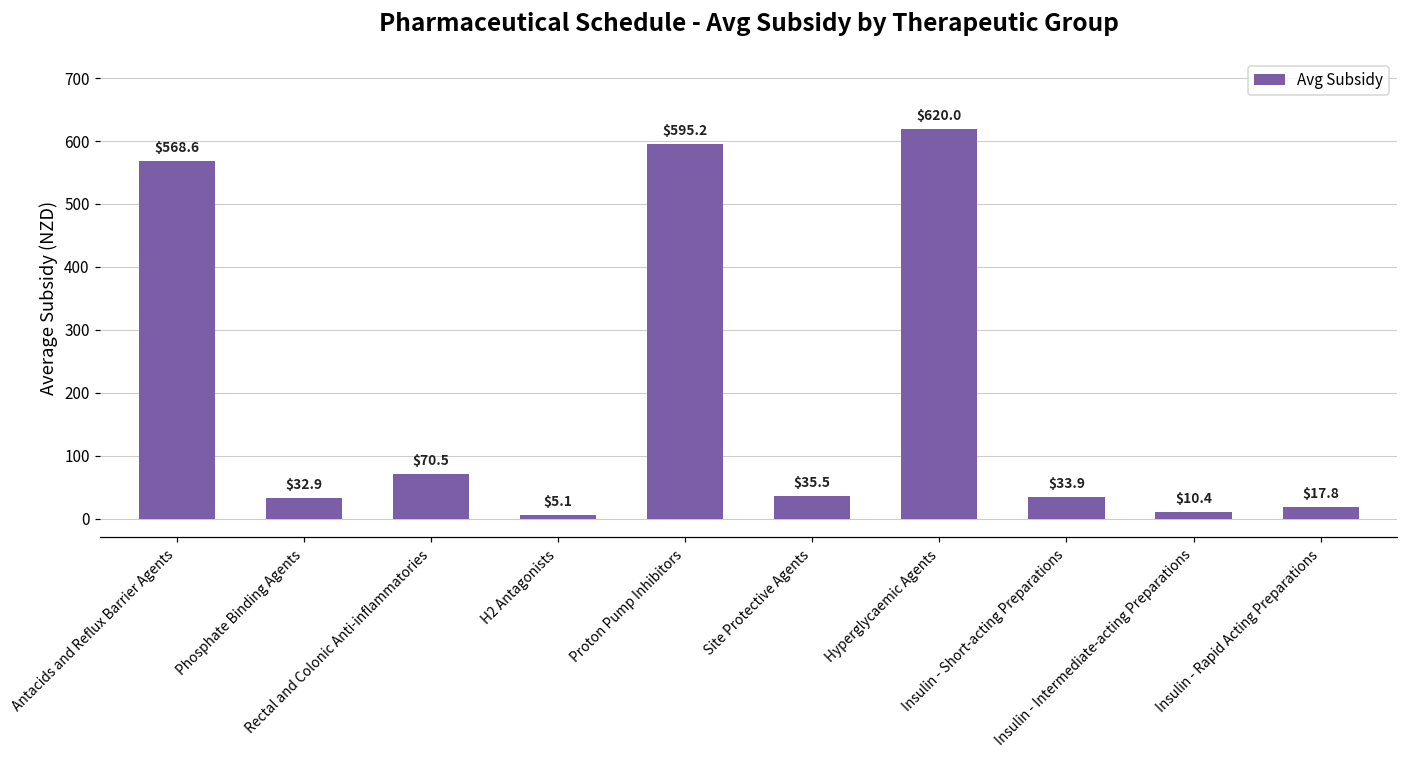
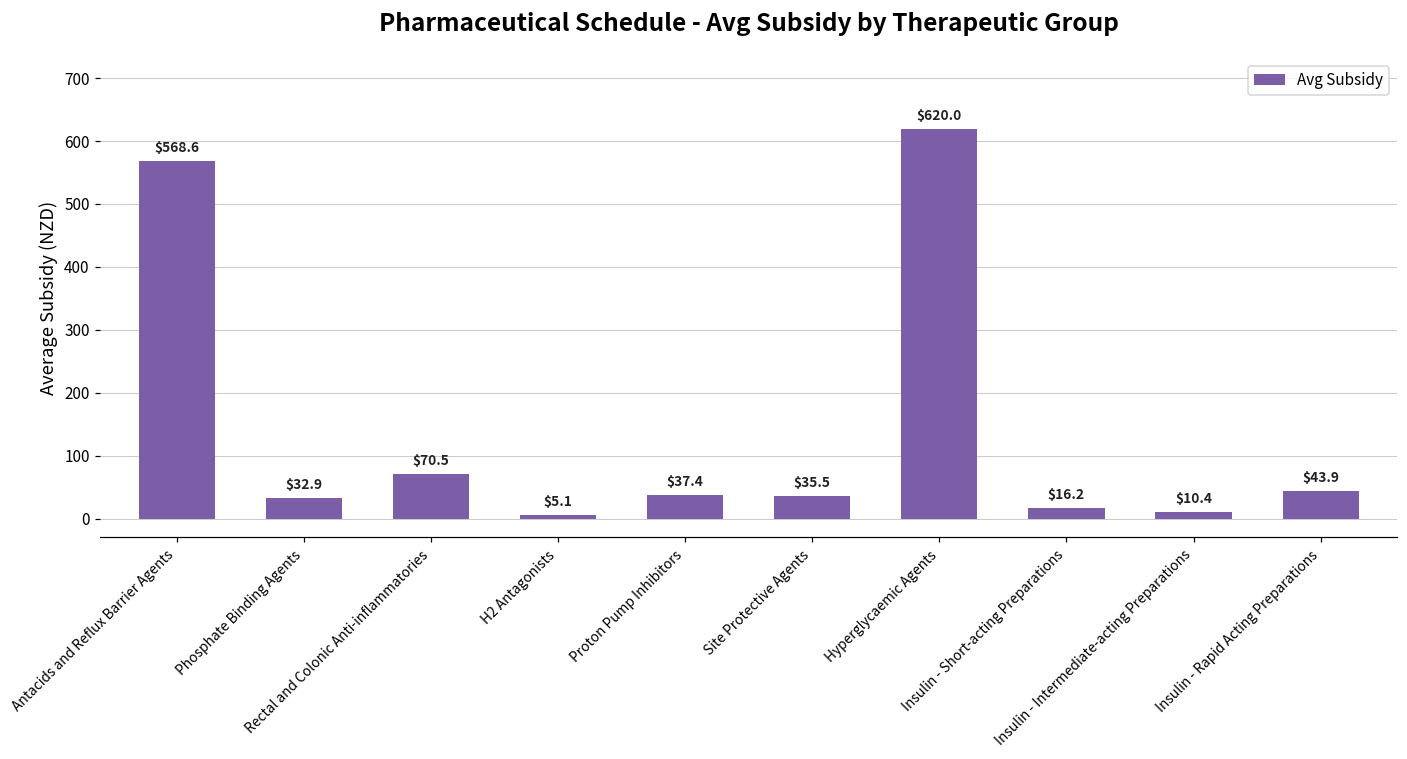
  {
    "Antacids and Reflux Barrier Agents": "$568.6",
    "Phosphate Binding Agents": "$32.9",
    "Rectal and Colonic Anti-inflammatories": "$70.5",
    "H2 Antagonists": "$5.1",
-   "Proton Pump Inhibitors": "$595.2",
+   "Proton Pump Inhibitors": "$37.4",
    "Site Protective Agents": "$35.5",
    "Hyperglycaemic Agents": "$620.0",
-   "Insulin - Short-acting Preparations": "$33.9",
+   "Insulin - Short-acting Preparations": "$16.2",
    "Insulin - Intermediate-acting Preparations": "$10.4",
-   "Insulin - Rapid Acting Preparations": "$17.8"
+   "Insulin - Rapid Acting Preparations": "$43.9"
  }
